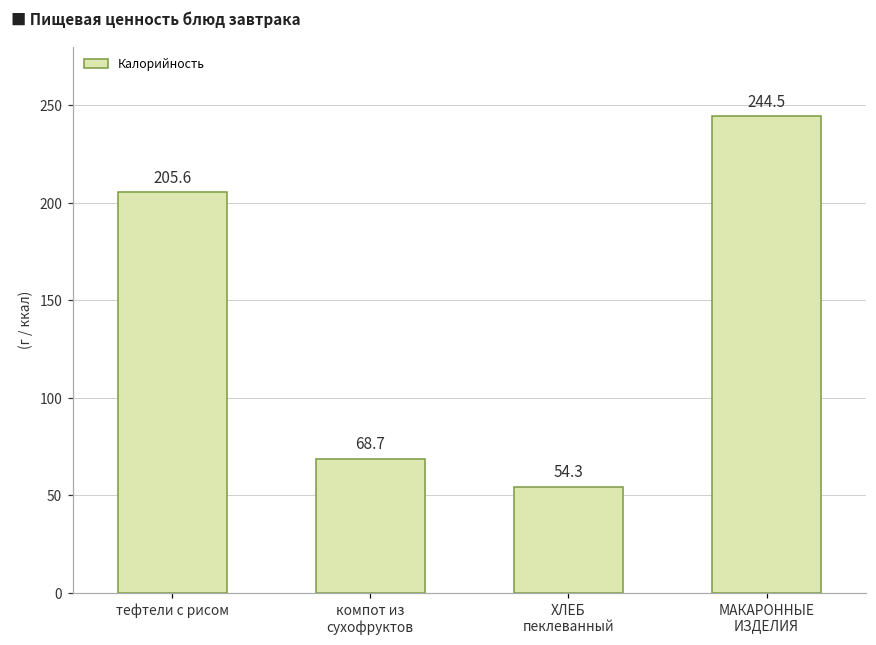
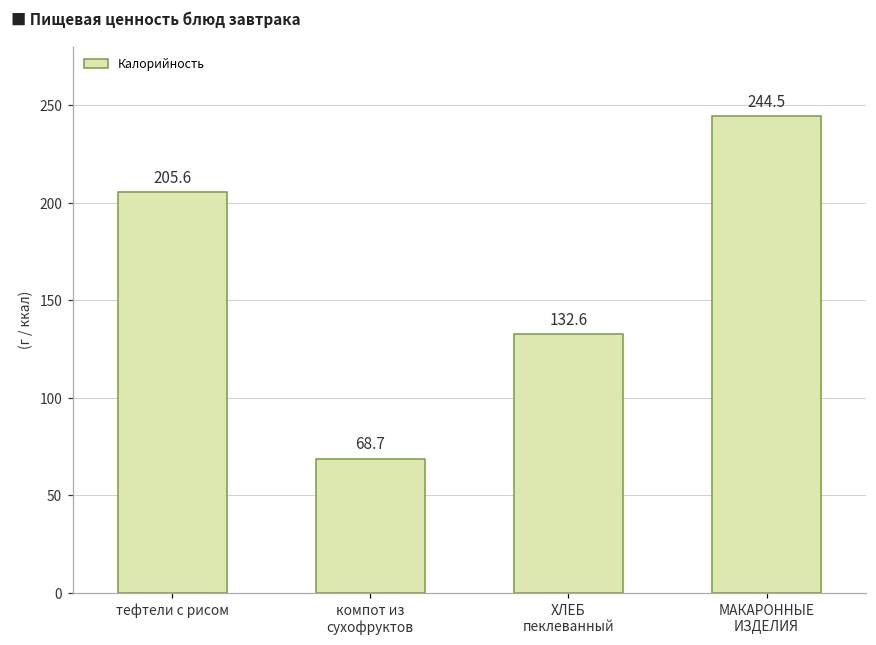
  {
    "тефтели с рисом": 205.6,
    "компот из сухофруктов": 68.7,
-   "ХЛЕБ пеклеванный": 54.3,
+   "ХЛЕБ пеклеванный": 132.6,
    "МАКАРОННЫЕ ИЗДЕЛИЯ": 244.5
  }
